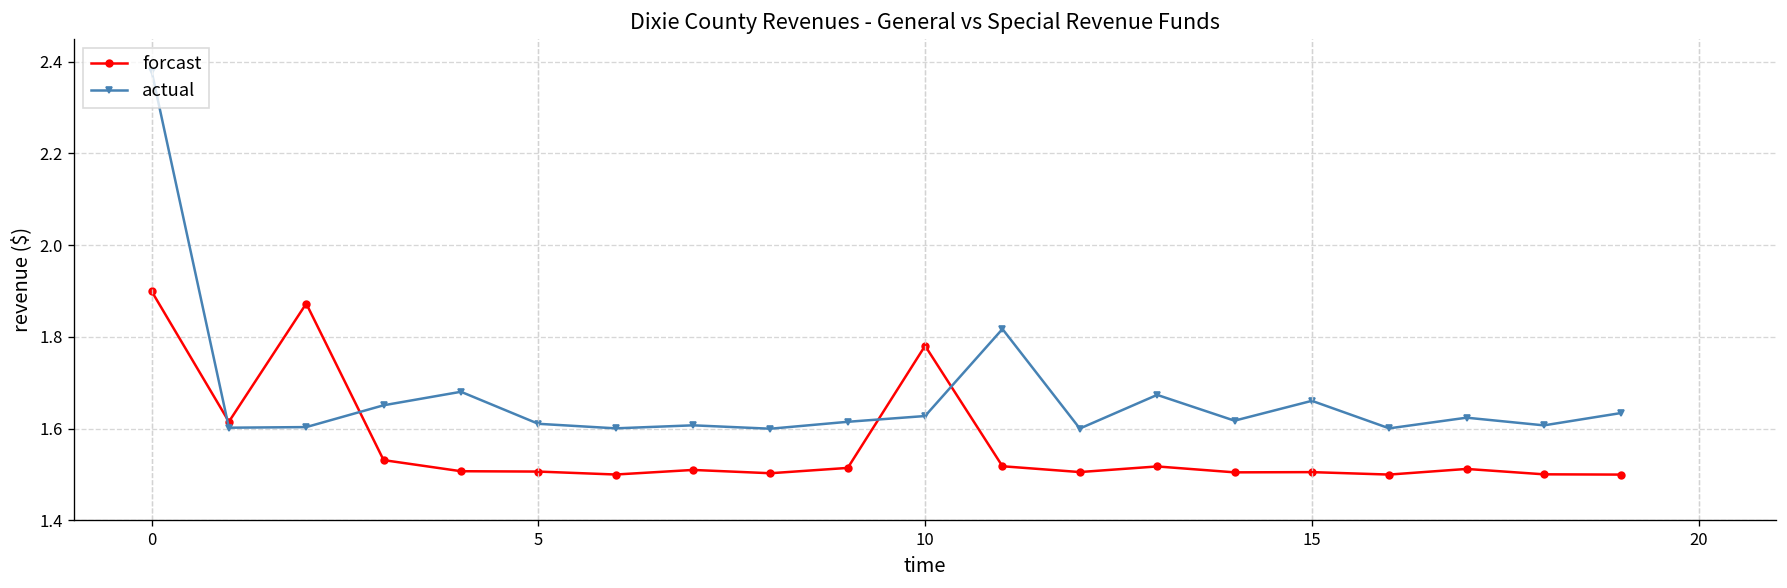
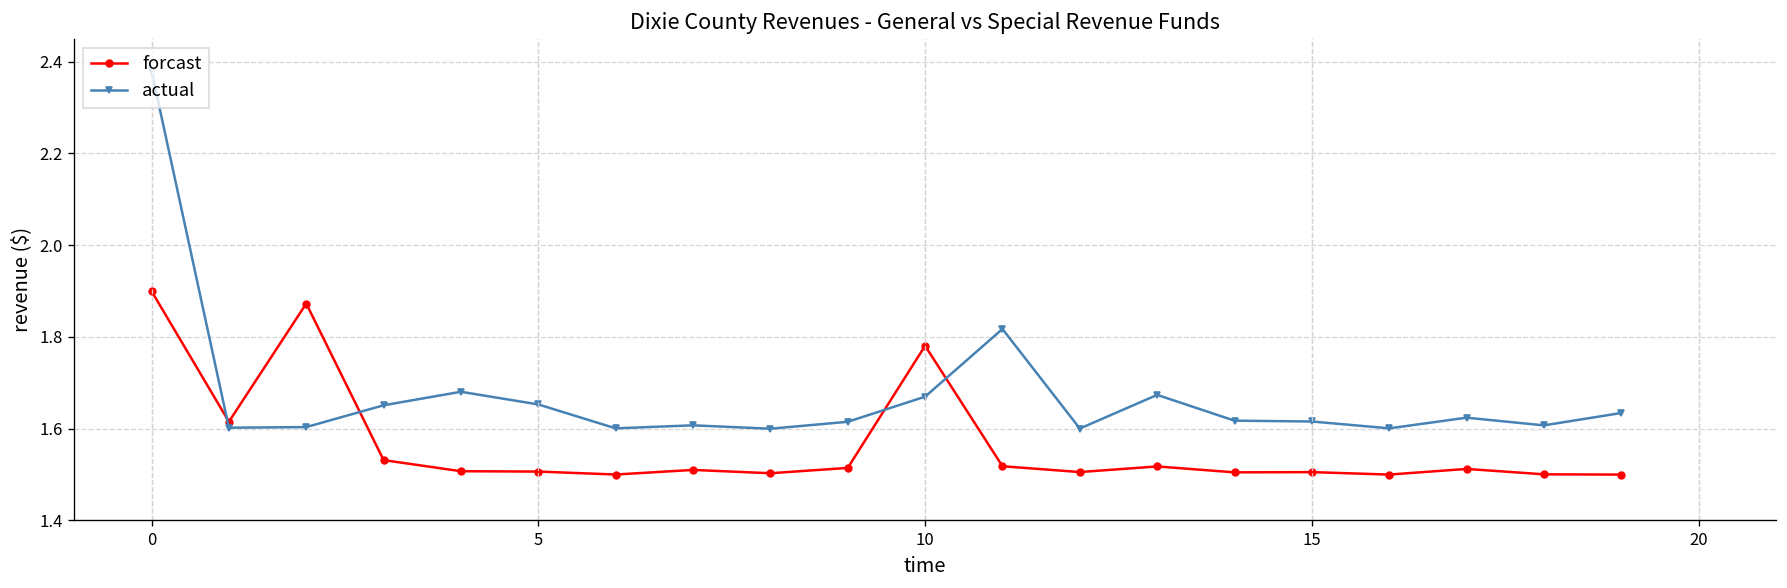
  {
    "forcast": {
      "0": 1.90,
      "5": 1.51,
      "10": 1.78,
      "15": 1.51
    },
    "actual": {
-     "5": 1.61,
-     "10": 1.63,
-     "15": 1.66
+     "5": 1.65,
+     "10": 1.67,
+     "15": 1.62
    }
  }
